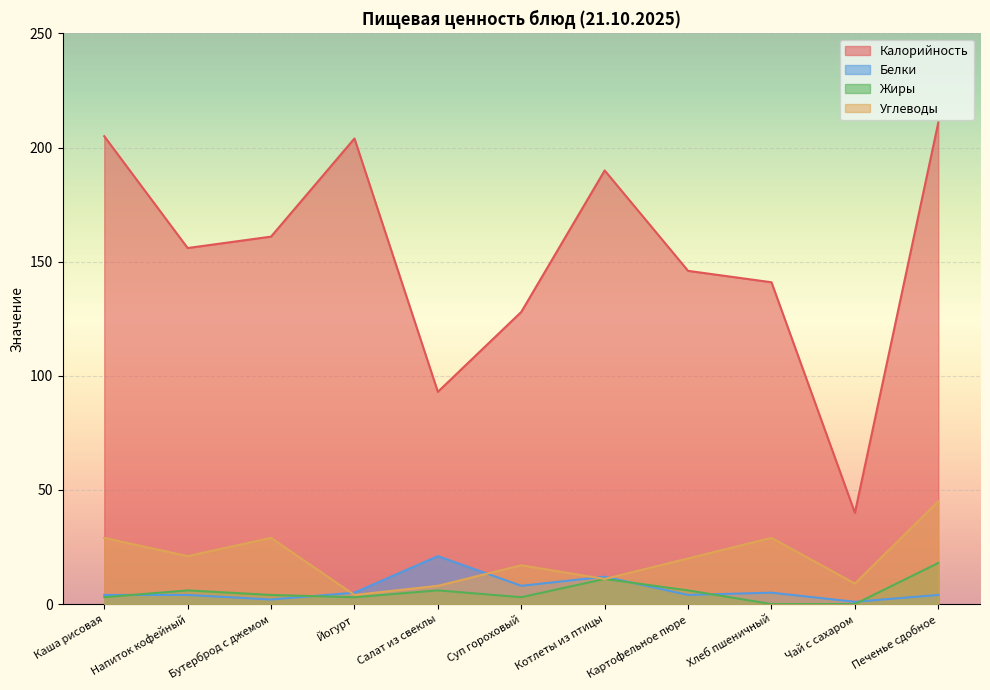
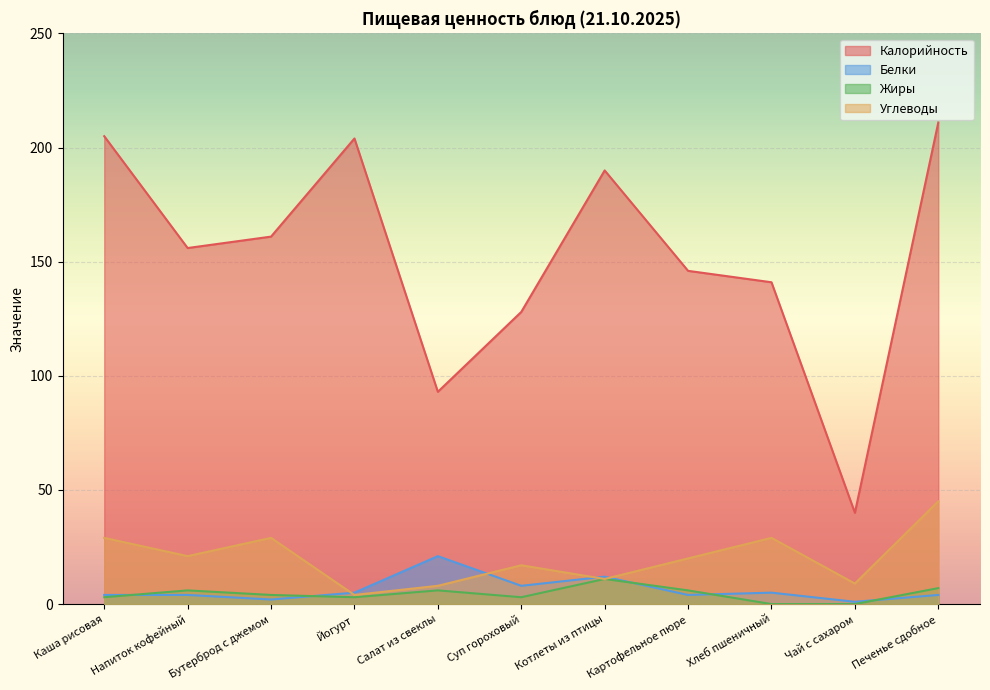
  {
    "Калорийность": {
      "Каша рисовая": 205,
      "Напиток кофейный": 156,
      "Бутерброд с джемом": 161,
      "Йогурт": 204,
      "Салат из свеклы": 93,
      "Суп гороховый": 128,
      "Котлеты из птицы": 190,
      "Картофельное пюре": 146,
      "Хлеб пшеничный": 141,
      "Чай с сахаром": 40,
      "Печенье сдобное": 211
    },
    "Белки": {
      "Напиток кофейный": 4,
      "Бутерброд с джемом": 2,
      "Салат из свеклы": 21,
      "Суп гороховый": 8,
      "Картофельное пюре": 4,
      "Хлеб пшеничный": 5,
      "Печенье сдобное": 4
    },
    "Жиры": {
      "Напиток кофейный": 6,
      "Бутерброд с джемом": 4,
      "Салат из свеклы": 6,
      "Суп гороховый": 3,
      "Картофельное пюре": 6,
      "Хлеб пшеничный": 0,
-     "Печенье сдобное": 18
+     "Печенье сдобное": 7
    },
    "Углеводы": {
      "Каша рисовая": 29,
      "Напиток кофейный": 21,
      "Бутерброд с джемом": 29,
      "Салат из свеклы": 8,
      "Суп гороховый": 17,
      "Картофельное пюре": 20,
      "Хлеб пшеничный": 29,
      "Чай с сахаром": 9,
      "Печенье сдобное": 45
    }
  }
